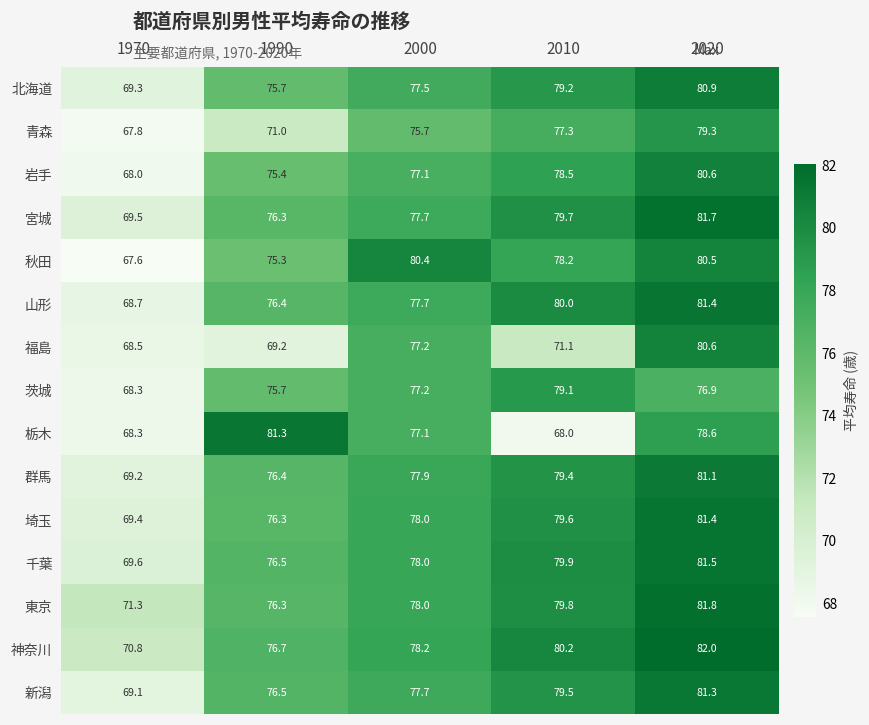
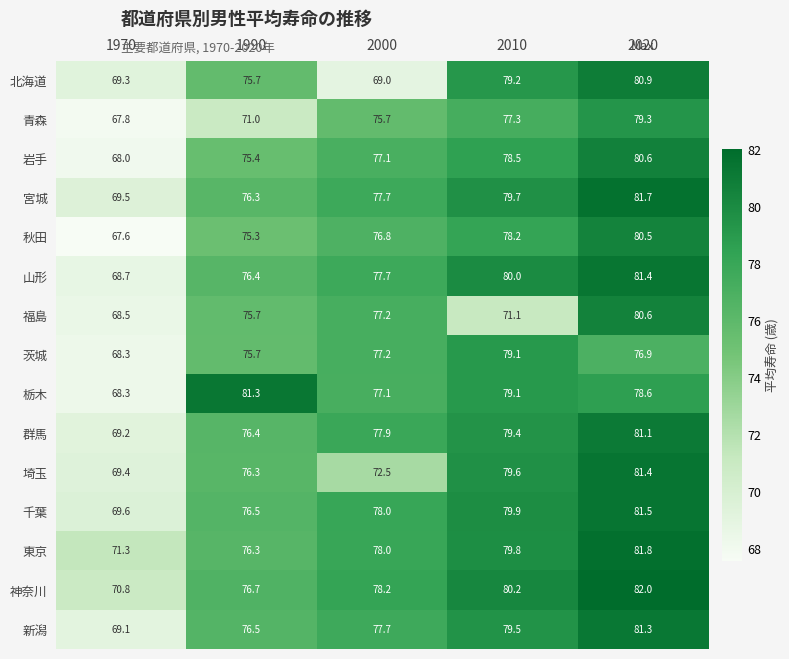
  {
    "北海道": {
      "1970": 69.3,
      "1990": 75.7,
-     "2000": 77.5,
+     "2000": 69.0,
      "2010": 79.2,
      "2020": 80.9
    },
    "青森": {
      "1970": 67.8,
      "1990": 71.0,
      "2000": 75.7,
      "2010": 77.3,
      "2020": 79.3
    },
    "岩手": {
      "1970": 68.0,
      "1990": 75.4,
      "2000": 77.1,
      "2010": 78.5,
      "2020": 80.6
    },
    "宮城": {
      "1970": 69.5,
      "1990": 76.3,
      "2000": 77.7,
      "2010": 79.7,
      "2020": 81.7
    },
    "秋田": {
      "1970": 67.6,
      "1990": 75.3,
-     "2000": 80.4,
+     "2000": 76.8,
      "2010": 78.2,
      "2020": 80.5
    },
    "山形": {
      "1970": 68.7,
      "1990": 76.4,
      "2000": 77.7,
      "2010": 80.0,
      "2020": 81.4
    },
    "福島": {
      "1970": 68.5,
-     "1990": 69.2,
+     "1990": 75.7,
      "2000": 77.2,
      "2010": 71.1,
      "2020": 80.6
    },
    "茨城": {
      "1970": 68.3,
      "1990": 75.7,
      "2000": 77.2,
      "2010": 79.1,
      "2020": 76.9
    },
    "栃木": {
      "1970": 68.3,
      "1990": 81.3,
      "2000": 77.1,
-     "2010": 68.0,
+     "2010": 79.1,
      "2020": 78.6
    },
    "群馬": {
      "1970": 69.2,
      "1990": 76.4,
      "2000": 77.9,
      "2010": 79.4,
      "2020": 81.1
    },
    "埼玉": {
      "1970": 69.4,
      "1990": 76.3,
-     "2000": 78.0,
+     "2000": 72.5,
      "2010": 79.6,
      "2020": 81.4
    },
    "千葉": {
      "1970": 69.6,
      "1990": 76.5,
      "2000": 78.0,
      "2010": 79.9,
      "2020": 81.5
    },
    "東京": {
      "1970": 71.3,
      "1990": 76.3,
      "2000": 78.0,
      "2010": 79.8,
      "2020": 81.8
    },
    "神奈川": {
      "1970": 70.8,
      "1990": 76.7,
      "2000": 78.2,
      "2010": 80.2,
      "2020": 82.0
    },
    "新潟": {
      "1970": 69.1,
      "1990": 76.5,
      "2000": 77.7,
      "2010": 79.5,
      "2020": 81.3
    }
  }
